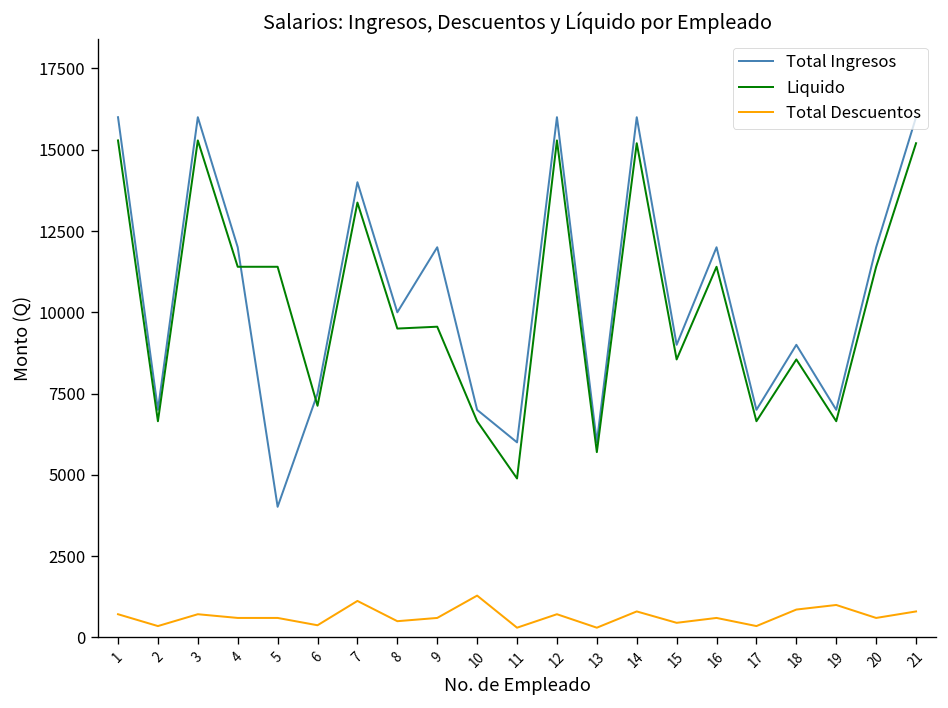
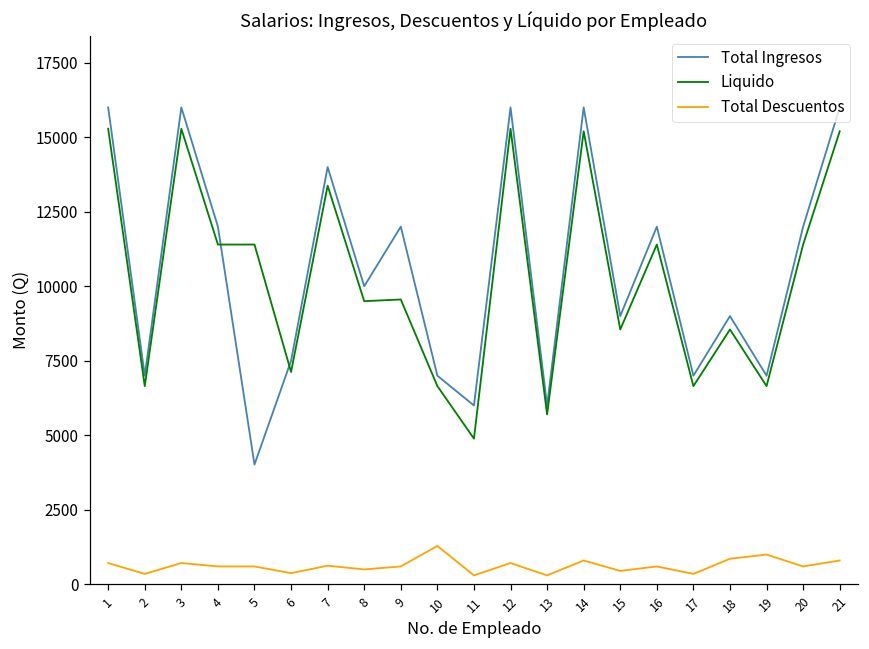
  {
    "Total Ingresos": {
      "1": 16000,
      "2": 7000,
      "3": 16000,
      "4": 12000,
      "5": 4000,
      "6": 7500,
      "7": 14000,
      "8": 10000,
      "9": 12000,
      "10": 7000,
      "11": 6000,
      "12": 16000,
      "13": 6000,
      "14": 16000,
      "15": 9000,
      "16": 12000,
      "17": 7000,
      "18": 9000,
      "19": 7000,
      "20": 12000
    },
    "Liquido": {
      "1": 15300,
      "2": 6700,
      "3": 15300,
      "4": 11400,
      "5": 11400,
      "6": 7100,
      "7": 13400,
      "8": 9500,
      "9": 9600,
      "10": 6700,
      "11": 4900,
      "12": 15300,
      "13": 5700,
      "14": 15200,
      "15": 8600,
      "16": 11400,
      "17": 6700,
      "18": 8600,
      "19": 6700,
      "20": 11400,
      "21": 15200
    },
    "Total Descuentos": {
      "1": 700,
      "2": 400,
      "3": 700,
      "4": 600,
      "5": 600,
      "6": 400,
-     "7": 1100,
+     "7": 600,
      "8": 500,
      "9": 600,
      "10": 1300,
      "11": 300,
      "12": 700,
      "13": 300,
      "14": 800,
      "15": 500,
      "16": 600,
      "17": 400,
      "18": 900,
      "19": 1000,
      "20": 600,
      "21": 800
    }
  }
